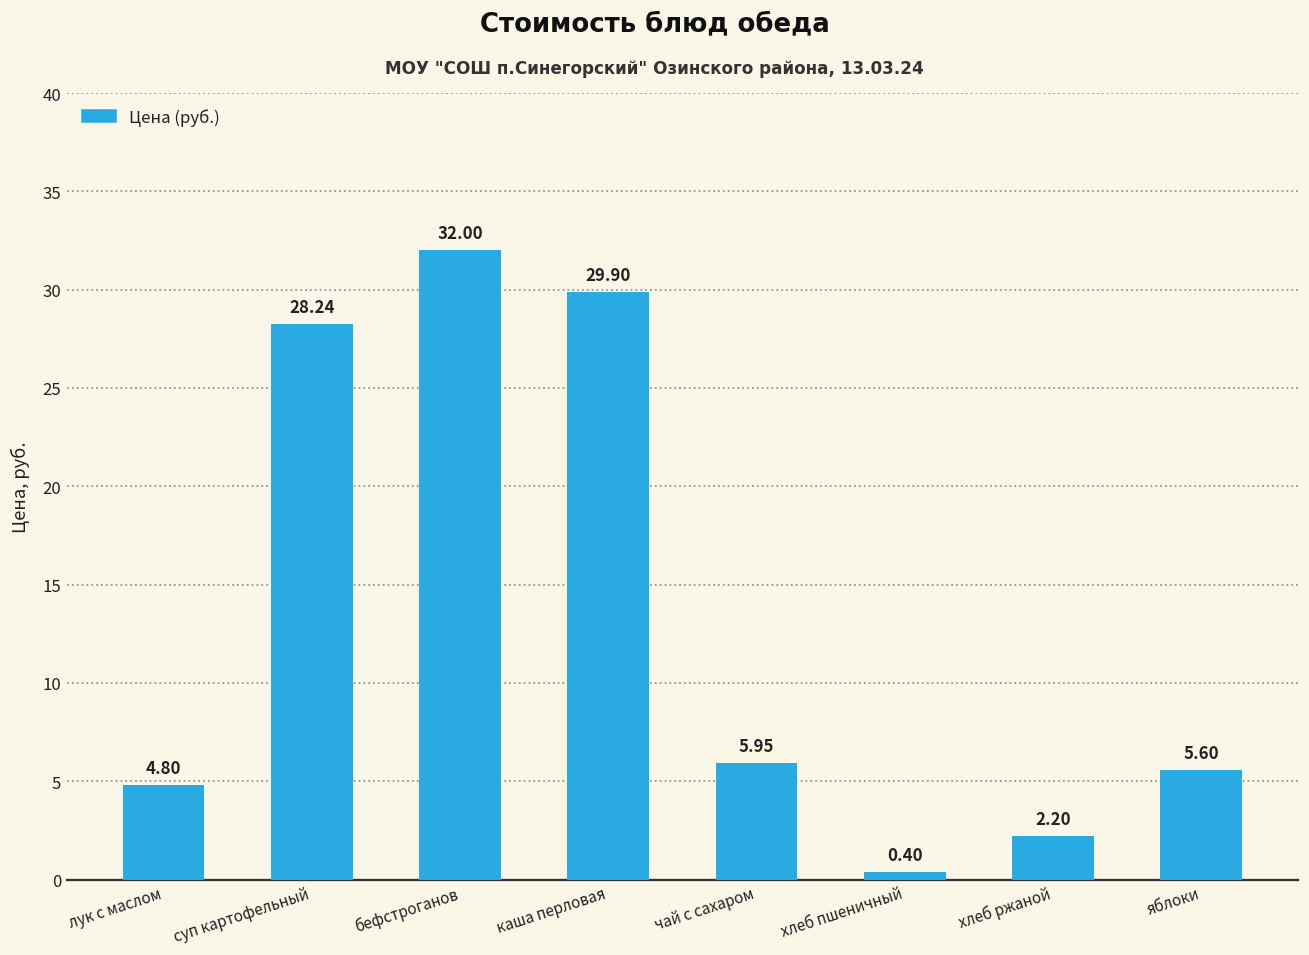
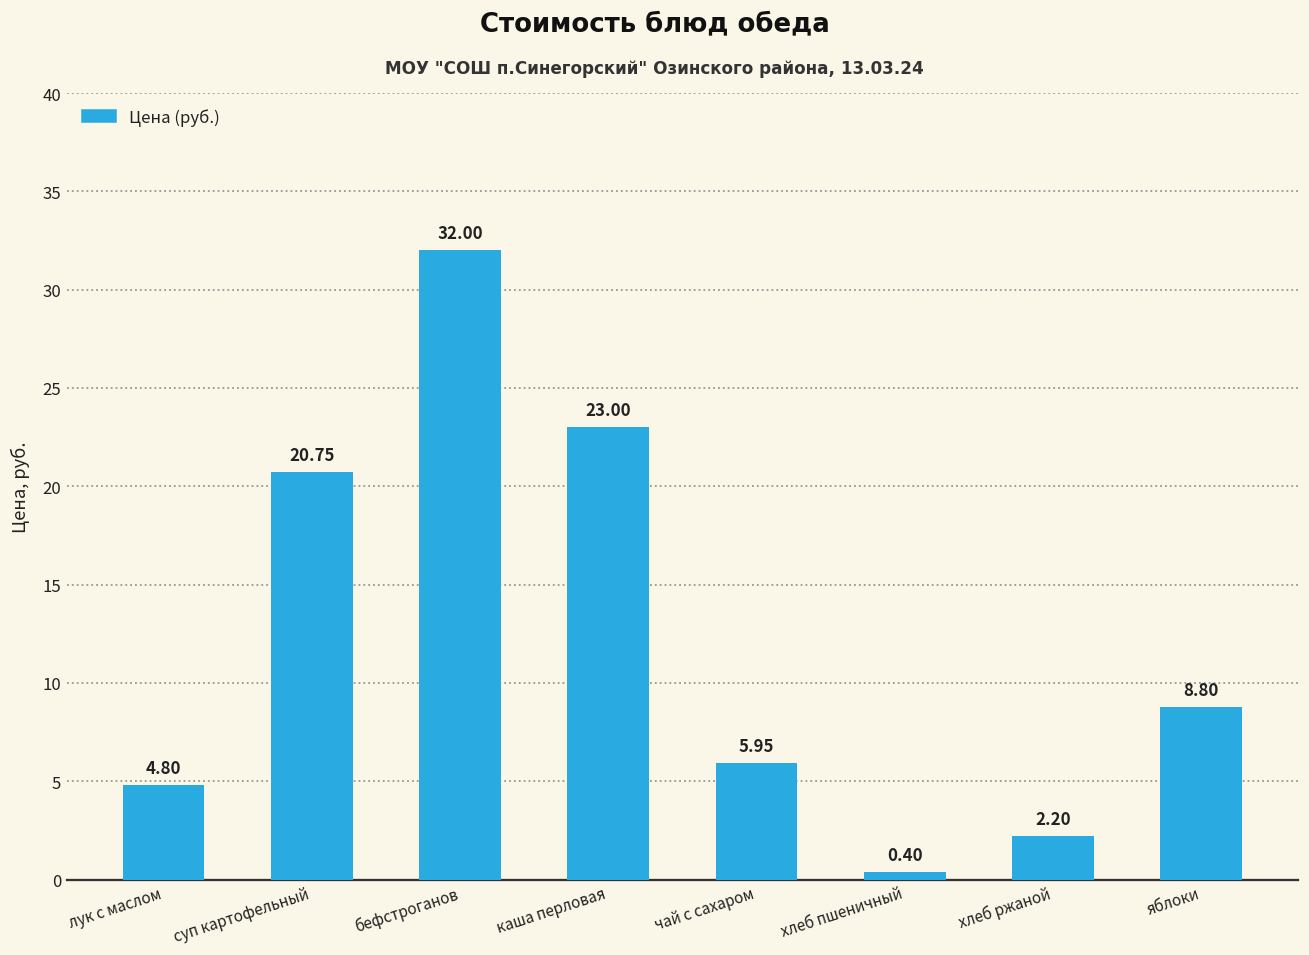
  {
    "лук с маслом": 4.80,
-   "суп картофельный": 28.24,
+   "суп картофельный": 20.75,
    "бефстроганов": 32.00,
-   "каша перловая": 29.90,
+   "каша перловая": 23.00,
    "чай с сахаром": 5.95,
    "хлеб пшеничный": 0.40,
    "хлеб ржаной": 2.20,
-   "яблоки": 5.60
+   "яблоки": 8.80
  }
